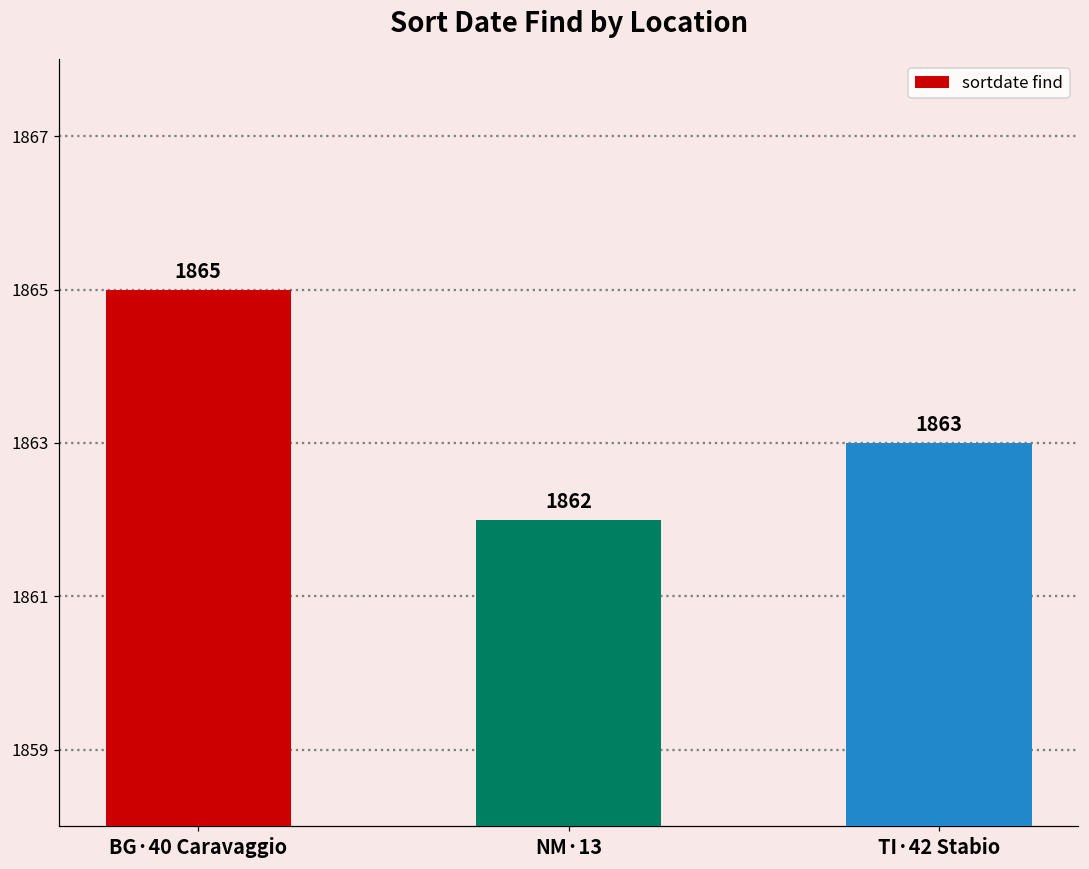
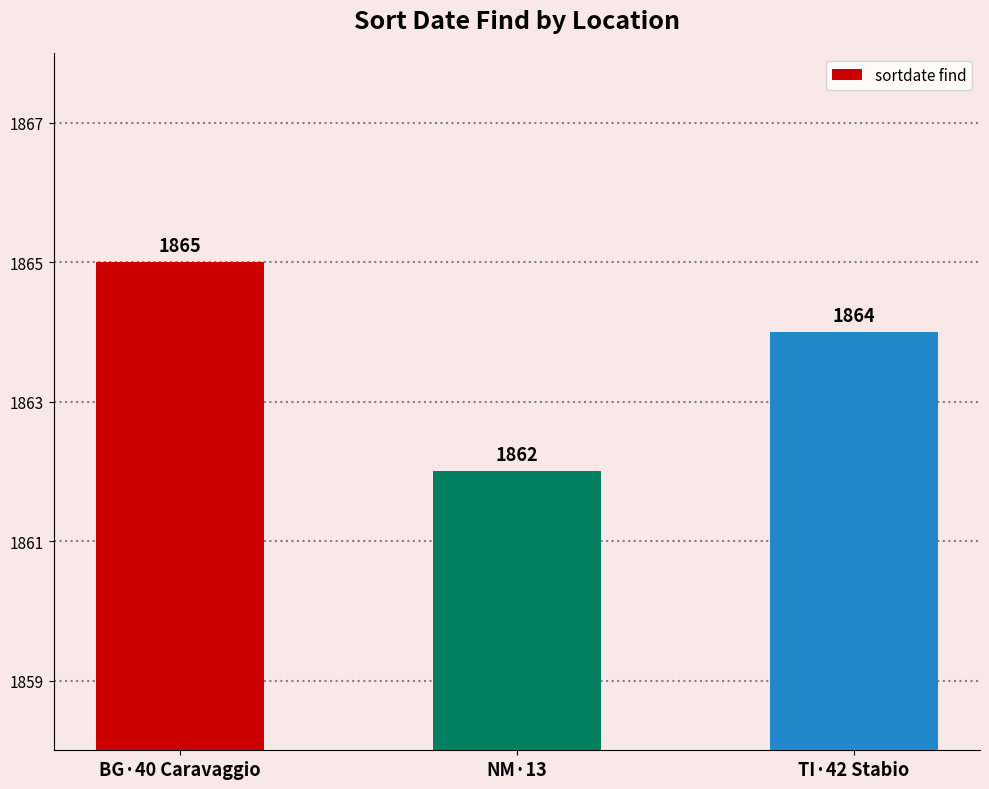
  {
    "BG·40 Caravaggio": 1865,
    "NM·13": 1862,
-   "TI·42 Stabio": 1863
+   "TI·42 Stabio": 1864
  }
